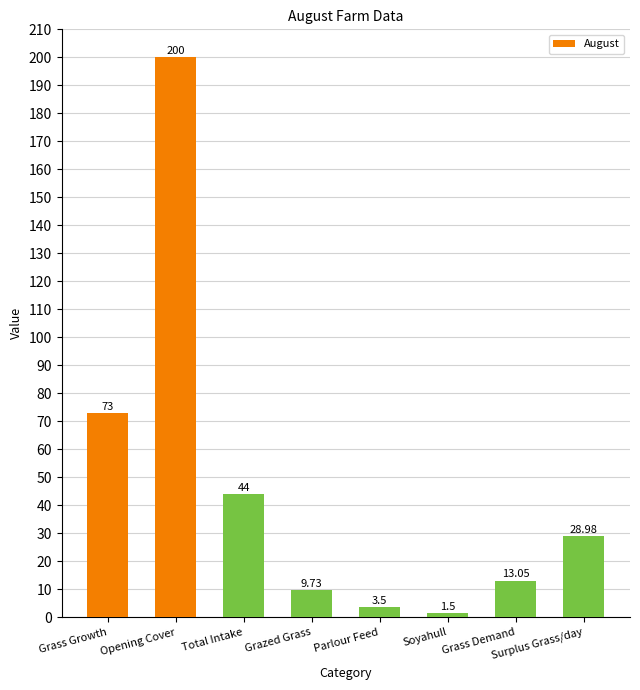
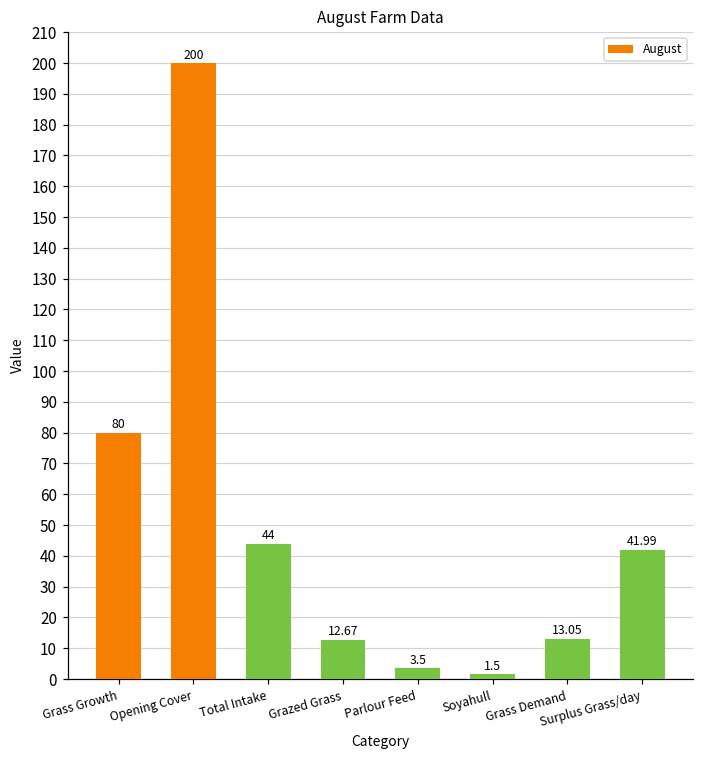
  {
-   "Grass Growth": 73,
+   "Grass Growth": 80,
    "Opening Cover": 200,
    "Total Intake": 44,
-   "Grazed Grass": 9.73,
+   "Grazed Grass": 12.67,
    "Parlour Feed": 3.5,
    "Soyahull": 1.5,
    "Grass Demand": 13.05,
-   "Surplus Grass/day": 28.98
+   "Surplus Grass/day": 41.99
  }
